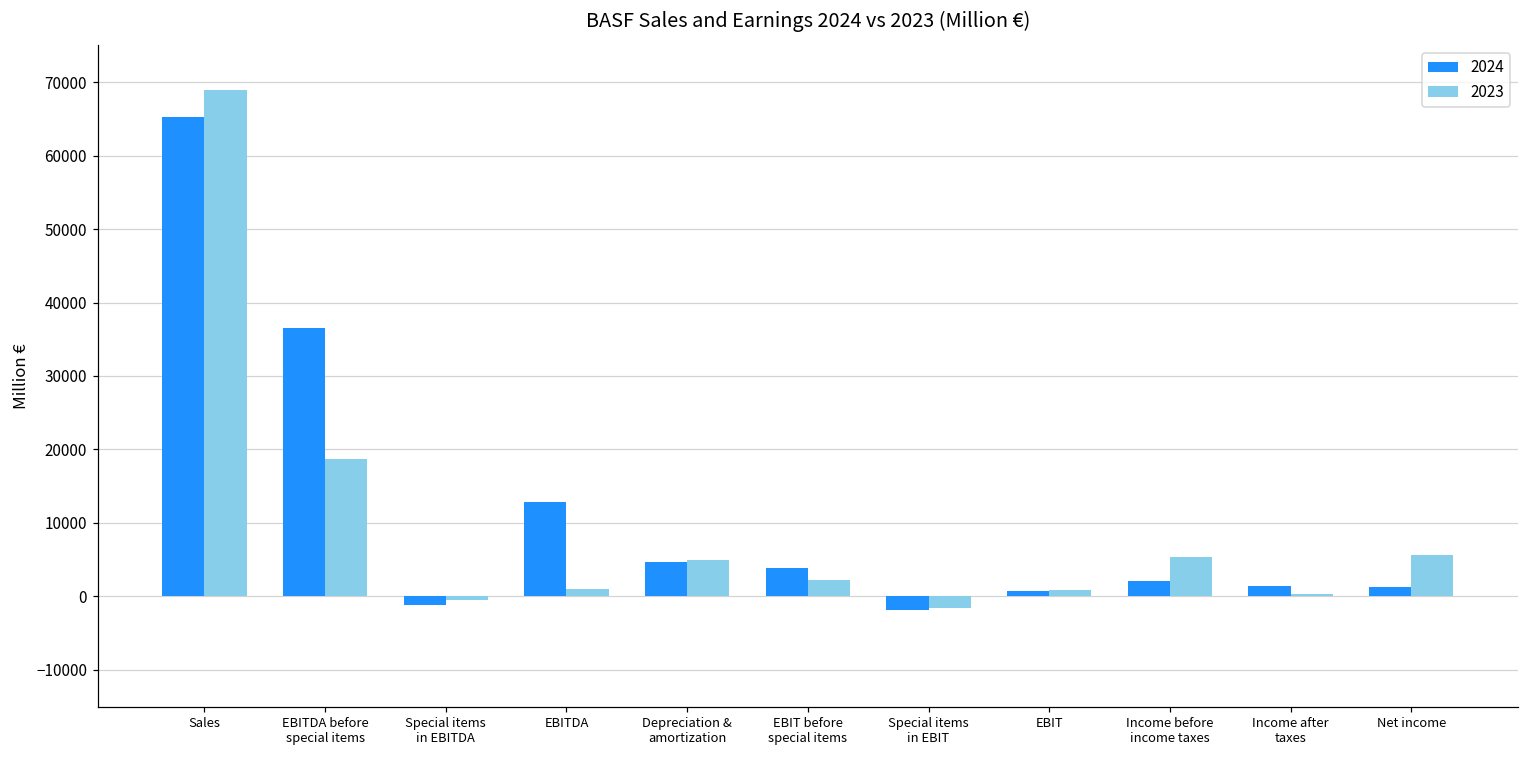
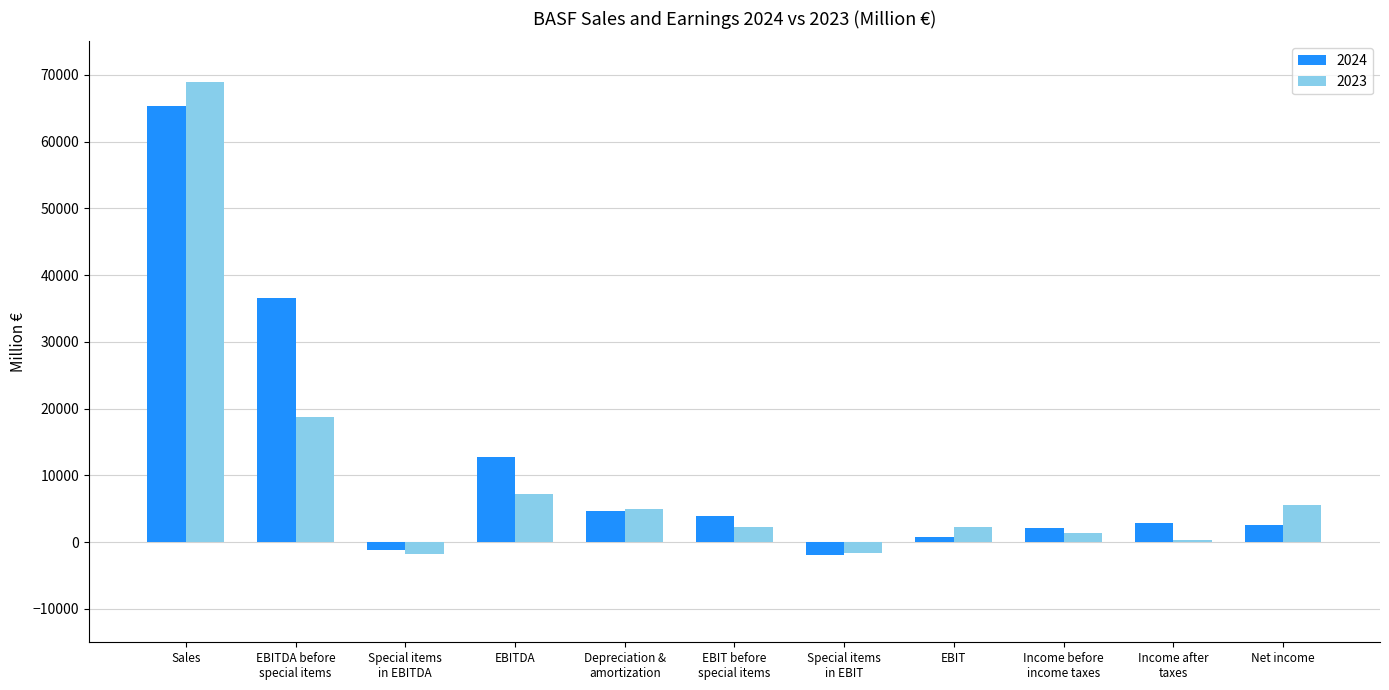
  {
    "2024": {
      "Sales": 65000,
      "EBITDA before special items": 37000,
      "Special items in EBITDA": -1000,
      "EBITDA": 13000,
      "Depreciation & amortization": 5000,
      "EBIT before special items": 4000,
      "Special items in EBIT": -2000,
      "EBIT": 1000,
      "Income before income taxes": 2000,
-     "Income after taxes": 1000,
-     "Net income": 1000
+     "Income after taxes": 3000,
+     "Net income": 2000
    },
    "2023": {
      "Sales": 69000,
      "EBITDA before special items": 19000,
-     "Special items in EBITDA": 0,
-     "EBITDA": 1000,
+     "Special items in EBITDA": -2000,
+     "EBITDA": 7000,
      "Depreciation & amortization": 5000,
      "EBIT before special items": 2000,
      "Special items in EBIT": -2000,
-     "EBIT": 1000,
-     "Income before income taxes": 5000,
+     "EBIT": 2000,
+     "Income before income taxes": 1000,
      "Income after taxes": 0,
      "Net income": 6000
    }
  }
